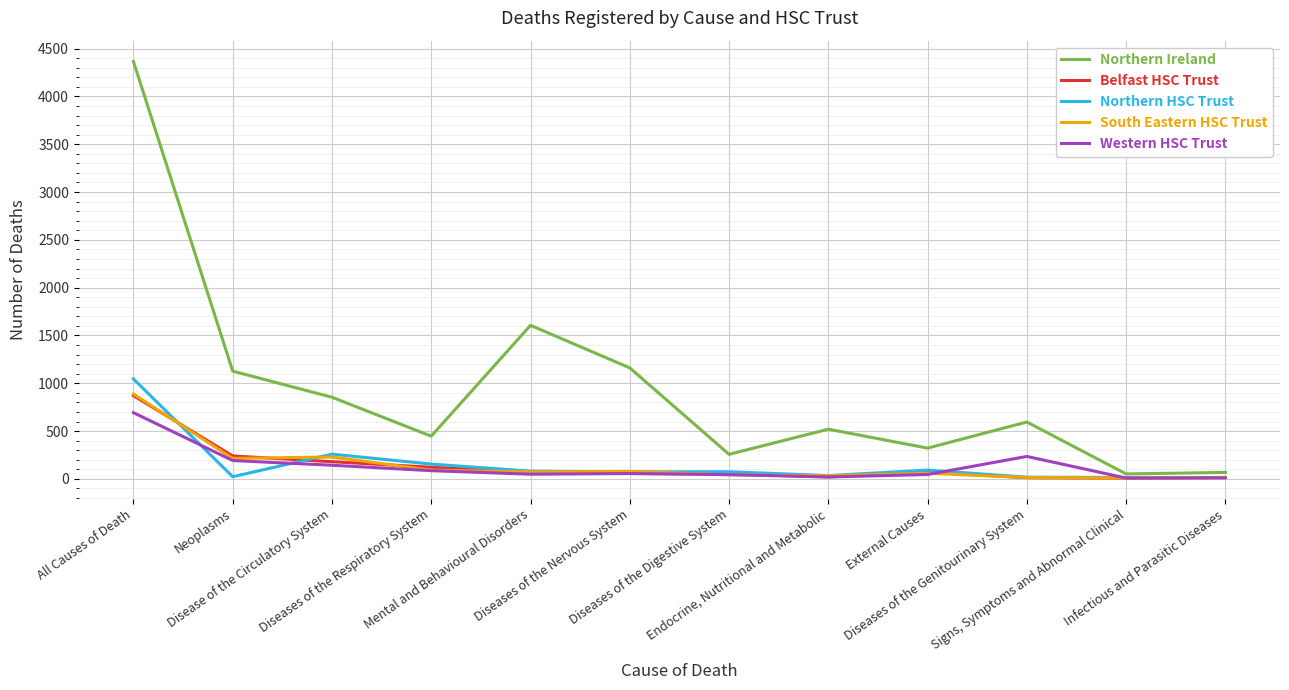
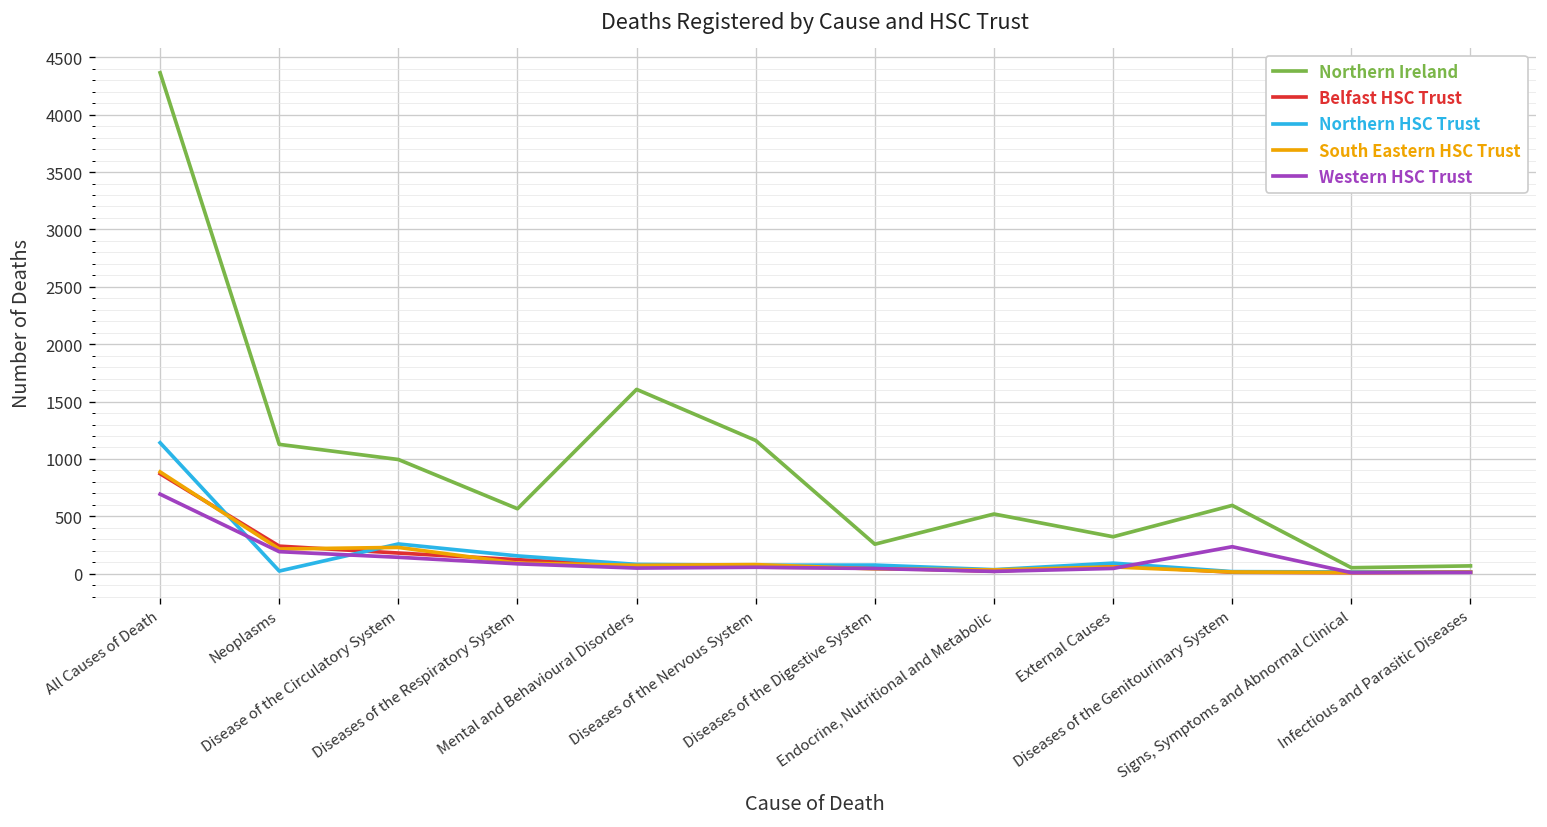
  {
    "Northern Ireland": {
      "All Causes of Death": 4400,
      "Neoplasms": 1100,
-     "Disease of the Circulatory System": 900,
-     "Diseases of the Respiratory System": 400,
+     "Disease of the Circulatory System": 1000,
+     "Diseases of the Respiratory System": 600,
      "Mental and Behavioural Disorders": 1600,
      "Diseases of the Nervous System": 1200,
      "Diseases of the Digestive System": 300,
      "Endocrine, Nutritional and Metabolic": 500,
      "External Causes": 300,
      "Diseases of the Genitourinary System": 600,
      "Signs, Symptoms and Abnormal Clinical": 100,
      "Infectious and Parasitic Diseases": 100
    },
    "Belfast HSC Trust": {
      "Disease of the Circulatory System": 200,
      "Diseases of the Respiratory System": 100
    },
    "Northern HSC Trust": {
-     "All Causes of Death": 1000,
+     "All Causes of Death": 1100,
      "Neoplasms": 0,
      "Disease of the Circulatory System": 300,
      "Diseases of the Respiratory System": 200
    },
    "South Eastern HSC Trust": {
      "Disease of the Circulatory System": 200
    },
    "Western HSC Trust": {
      "All Causes of Death": 700,
      "Disease of the Circulatory System": 100,
      "Diseases of the Genitourinary System": 200
    }
  }
